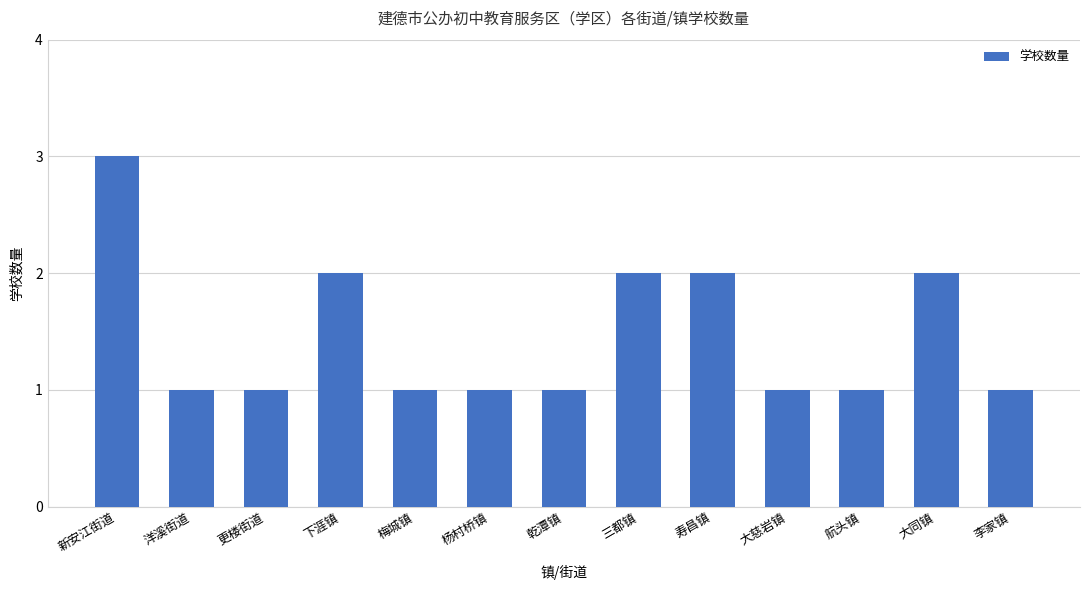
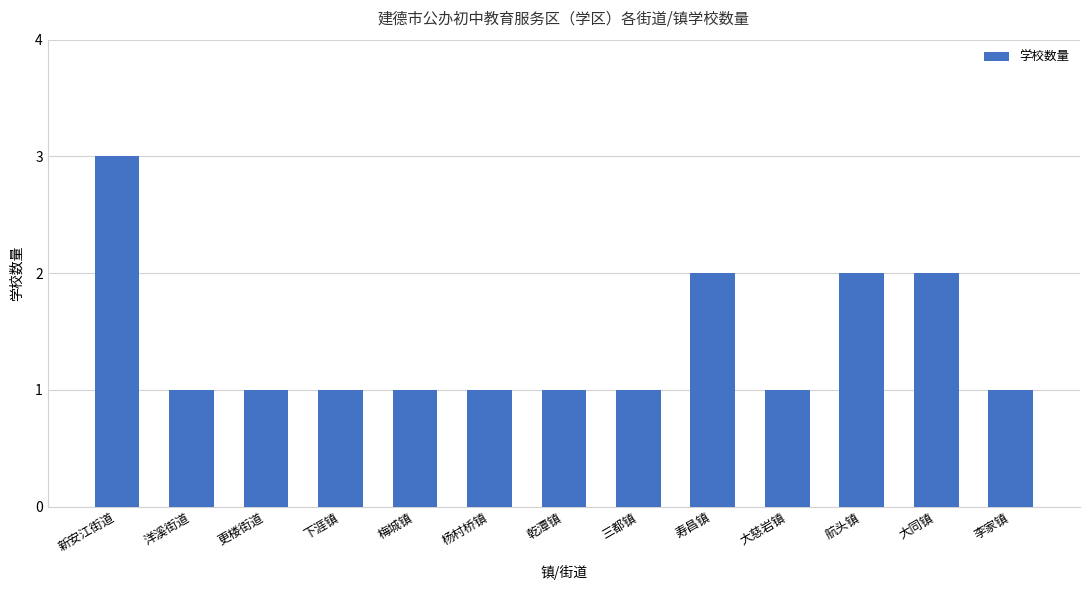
  {
    "新安江街道": 3,
    "洋溪街道": 1,
    "更楼街道": 1,
-   "下涯镇": 2,
+   "下涯镇": 1,
    "梅城镇": 1,
    "杨村桥镇": 1,
    "乾潭镇": 1,
-   "三都镇": 2,
+   "三都镇": 1,
    "寿昌镇": 2,
    "大慈岩镇": 1,
-   "航头镇": 1,
+   "航头镇": 2,
    "大同镇": 2,
    "李家镇": 1
  }
